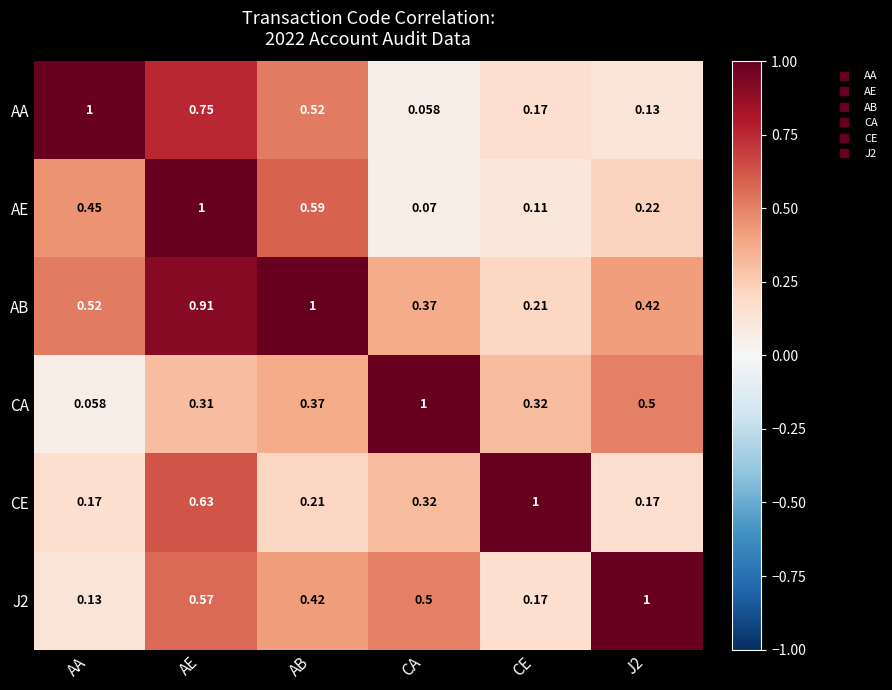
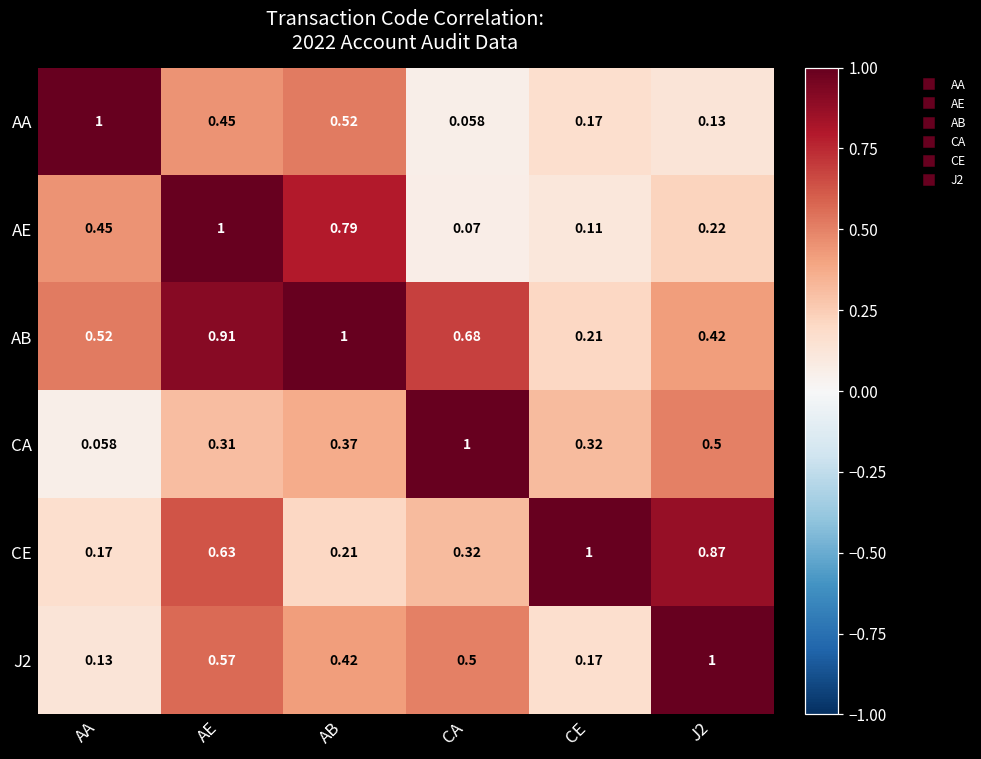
  {
    "AA": {
      "AA": 1,
-     "AE": 0.75,
+     "AE": 0.45,
      "AB": 0.52,
      "CA": 0.058,
      "CE": 0.17,
      "J2": 0.13
    },
    "AE": {
      "AA": 0.45,
      "AE": 1,
-     "AB": 0.59,
+     "AB": 0.79,
      "CA": 0.07,
      "CE": 0.11,
      "J2": 0.22
    },
    "AB": {
      "AA": 0.52,
      "AE": 0.91,
      "AB": 1,
-     "CA": 0.37,
+     "CA": 0.68,
      "CE": 0.21,
      "J2": 0.42
    },
    "CA": {
      "AA": 0.058,
      "AE": 0.31,
      "AB": 0.37,
      "CA": 1,
      "CE": 0.32,
      "J2": 0.5
    },
    "CE": {
      "AA": 0.17,
      "AE": 0.63,
      "AB": 0.21,
      "CA": 0.32,
      "CE": 1,
-     "J2": 0.17
+     "J2": 0.87
    },
    "J2": {
      "AA": 0.13,
      "AE": 0.57,
      "AB": 0.42,
      "CA": 0.5,
      "CE": 0.17,
      "J2": 1
    }
  }
